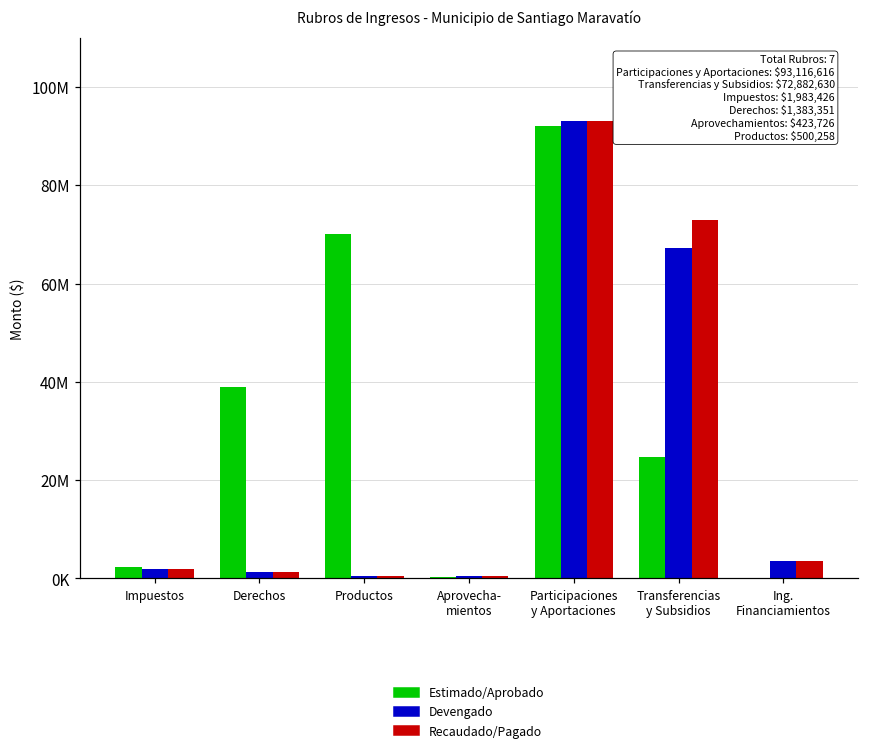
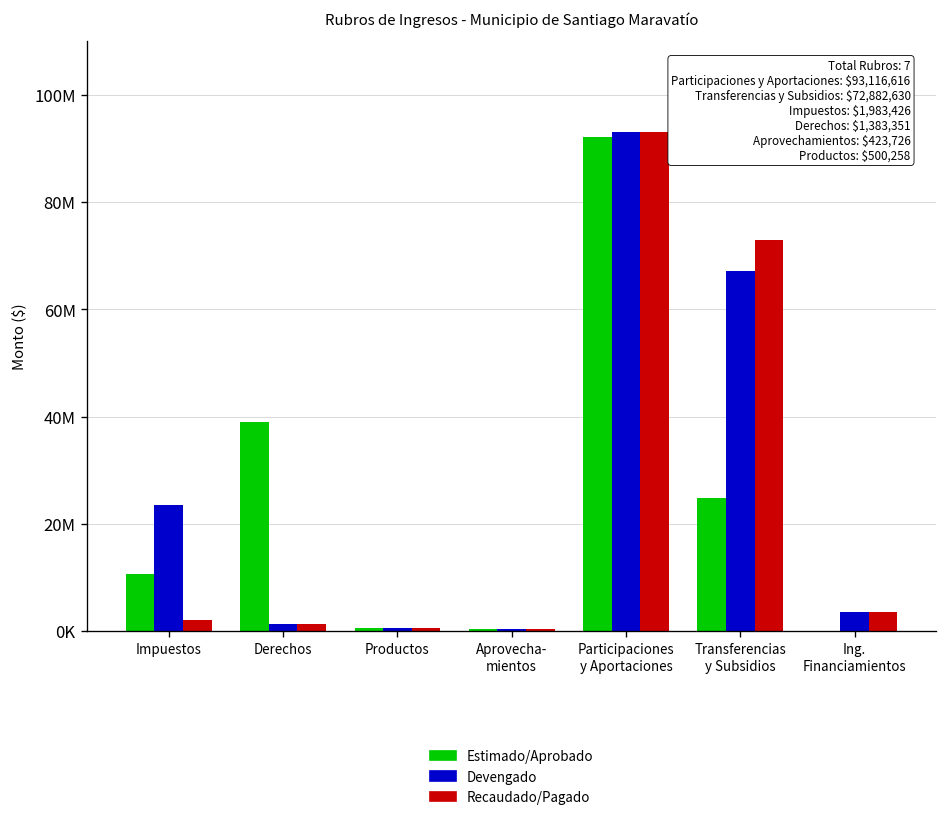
  {
    "Estimado/Aprobado": {
-     "Impuestos": 2000000,
+     "Impuestos": 11000000,
      "Derechos": 39000000,
-     "Productos": 70000000,
+     "Productos": 1000000,
      "Participaciones y Aportaciones": 92000000,
      "Transferencias y Subsidios": 25000000,
      "Ing. Financiamientos": 0
    },
    "Devengado": {
-     "Impuestos": 2000000,
+     "Impuestos": 23000000,
      "Derechos": 1000000,
      "Participaciones y Aportaciones": 93000000,
      "Transferencias y Subsidios": 67000000,
      "Ing. Financiamientos": 4000000
    },
    "Recaudado/Pagado": {
      "Impuestos": 2000000,
      "Derechos": 1000000,
      "Participaciones y Aportaciones": 93000000,
      "Transferencias y Subsidios": 73000000,
      "Ing. Financiamientos": 4000000
    }
  }
